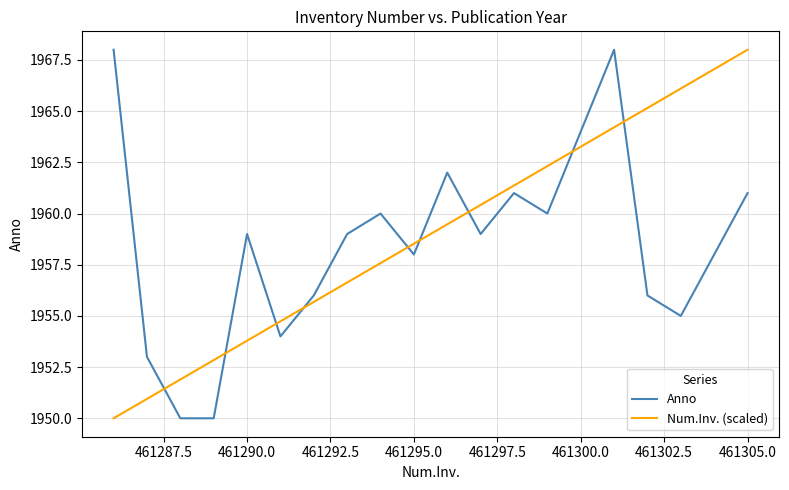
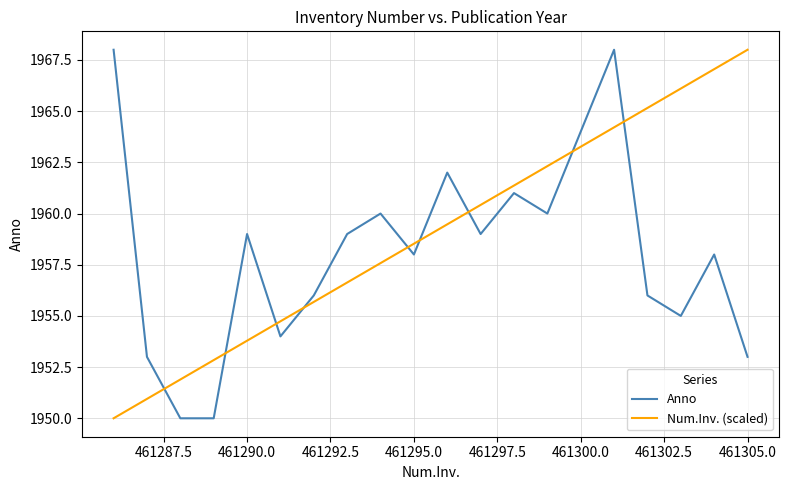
  {
    "Anno": {
      "461290.0": 1959,
      "461295.0": 1958,
      "461300.0": 1964,
-     "461305.0": 1961
+     "461305.0": 1953
    },
    "Num.Inv. (scaled)": {
      "461290.0": 1953.8,
      "461295.0": 1958.5,
      "461300.0": 1963.3,
      "461305.0": 1968
    }
  }
